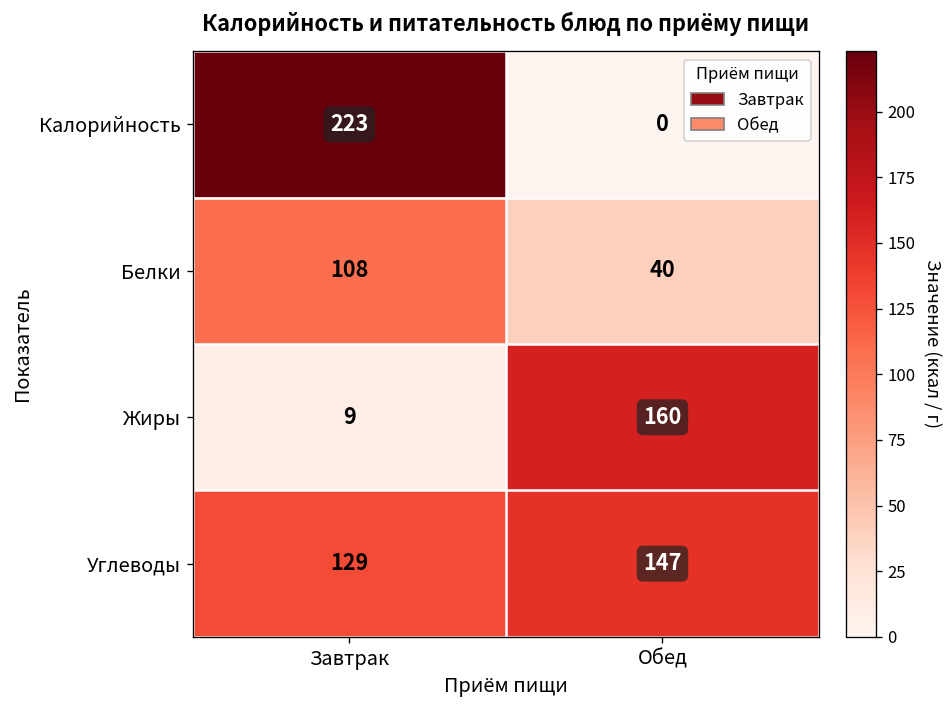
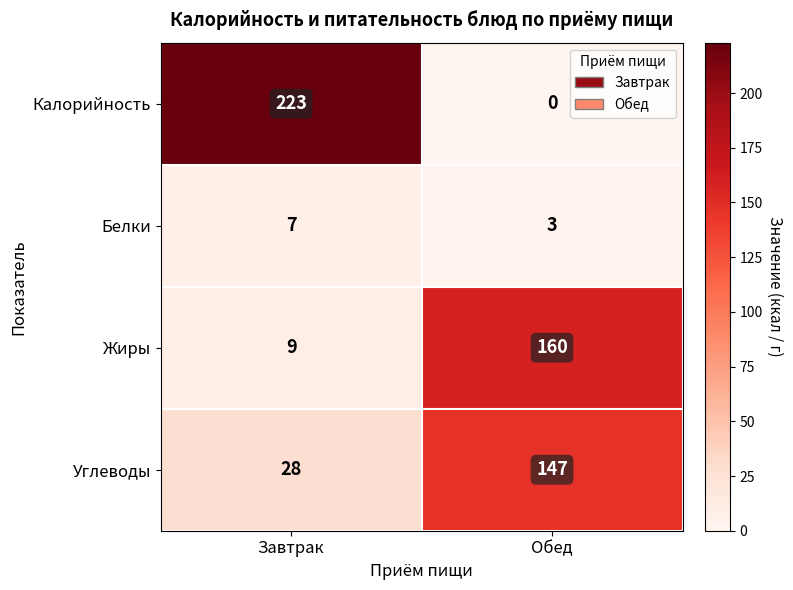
  {
    "Белки": {
-     "Завтрак": 108,
-     "Обед": 40
+     "Завтрак": 7,
+     "Обед": 3
    },
    "Углеводы": {
-     "Завтрак": 129
+     "Завтрак": 28
    }
  }
